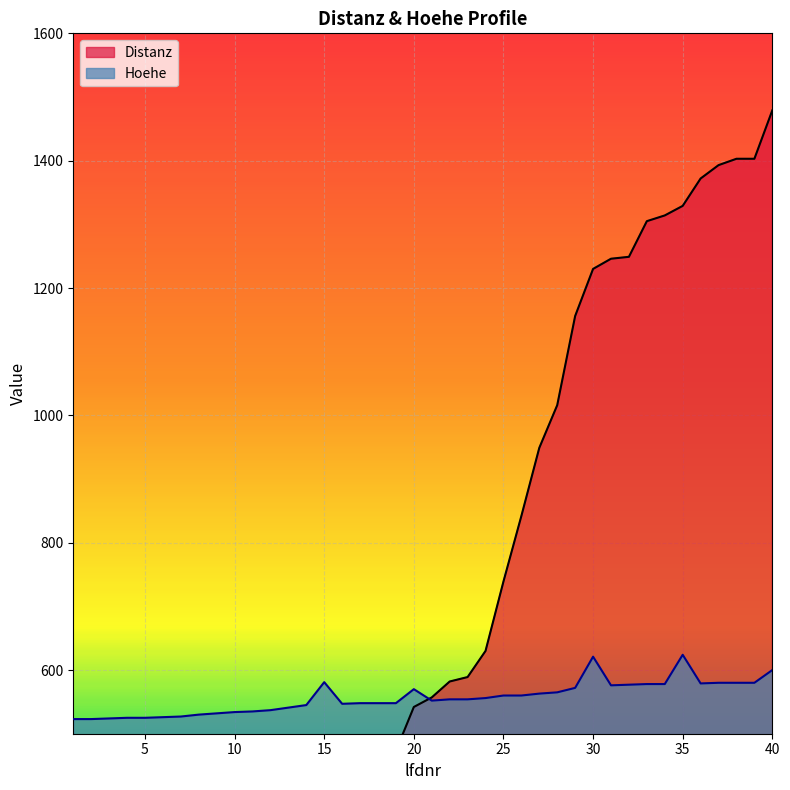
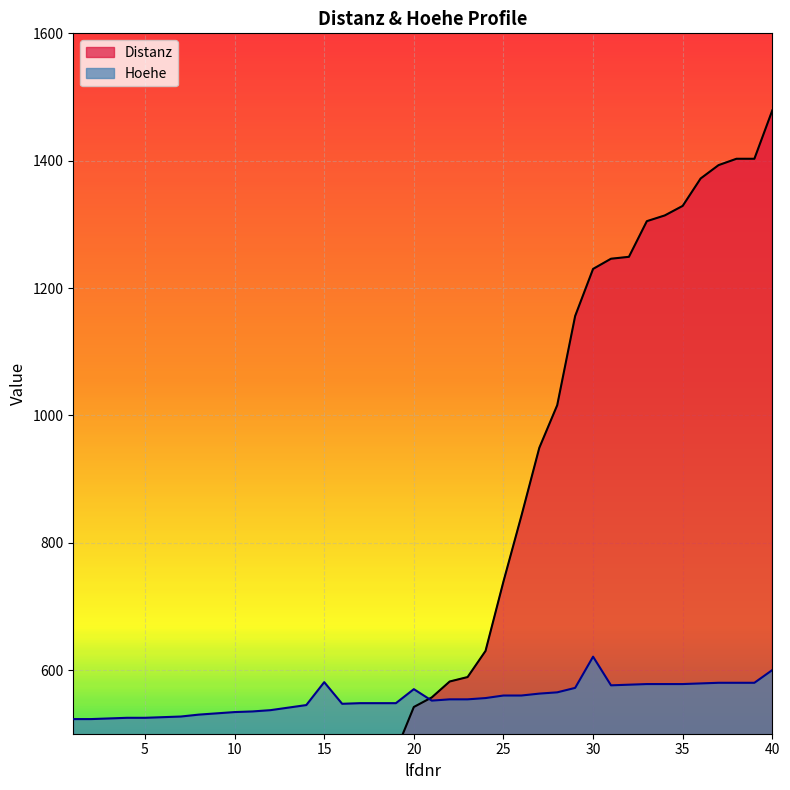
  {
    "Distanz": {
      "20": 540,
      "25": 740,
      "30": 1230,
      "35": 1330,
      "40": 1480
    },
    "Hoehe": {
      "5": 530,
      "10": 530,
      "15": 580,
      "20": 570,
      "25": 560,
      "30": 620,
-     "35": 620,
+     "35": 580,
      "40": 600
    }
  }
